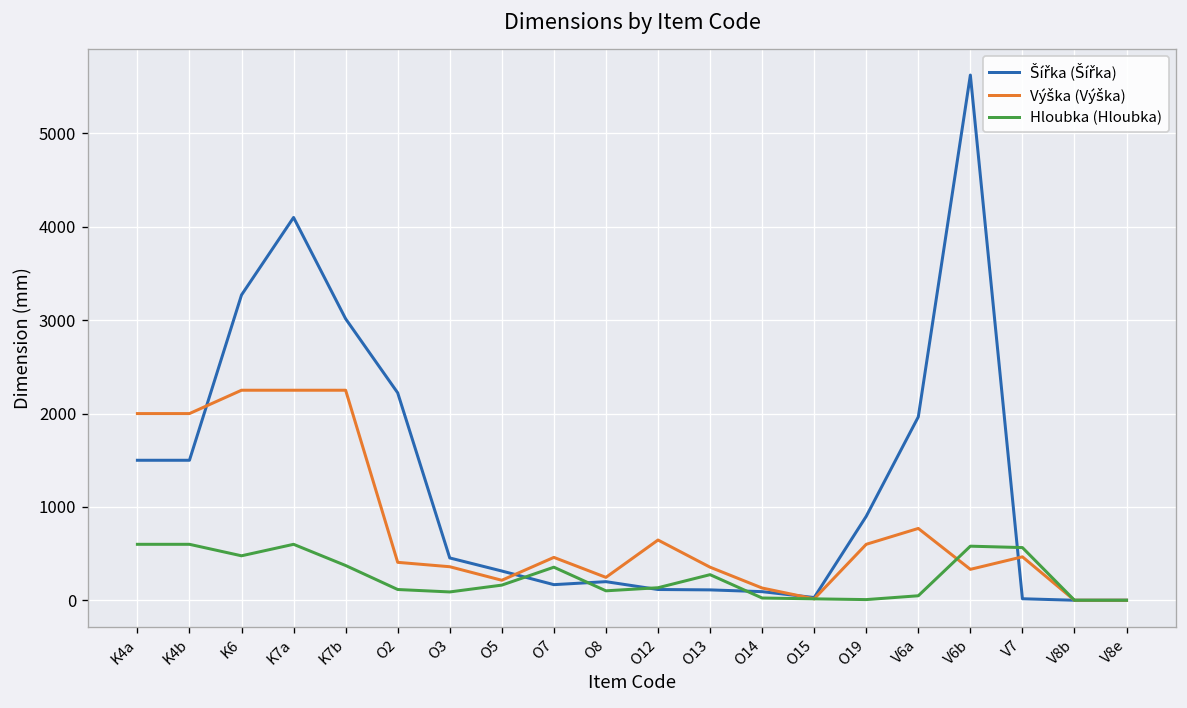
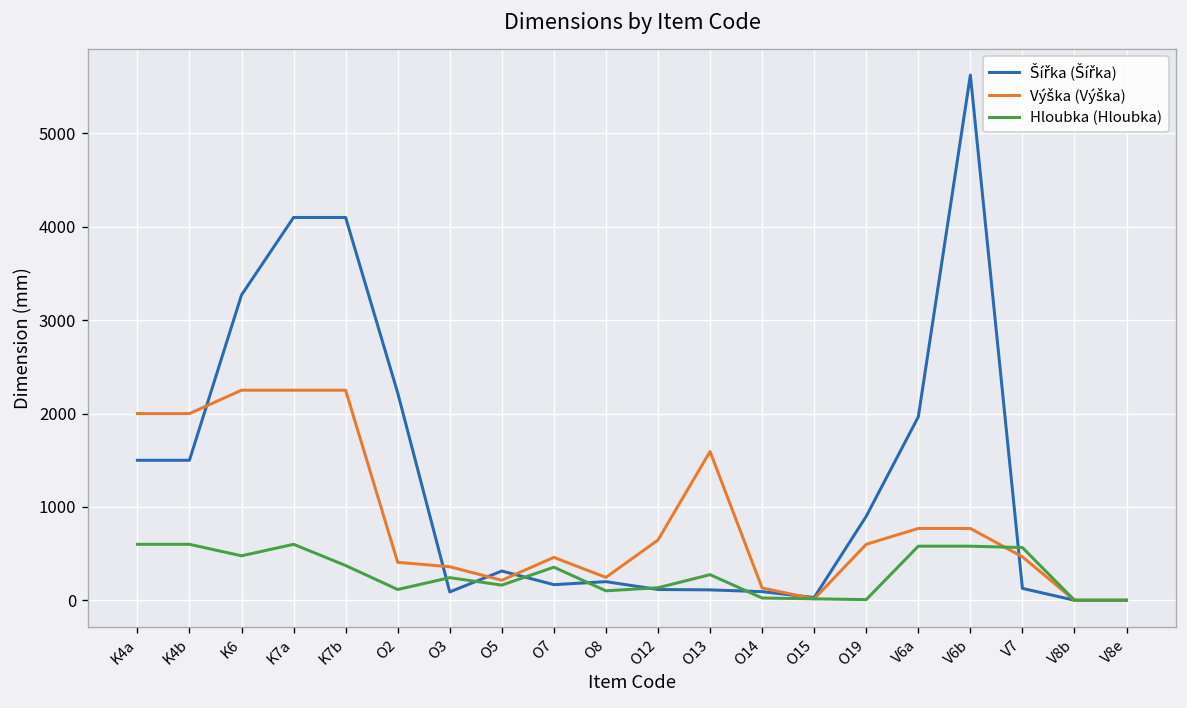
  {
    "Šířka (Šířka)": {
      "K4a": 1500,
      "K4b": 1500,
      "K6": 3300,
      "K7a": 4100,
-     "K7b": 3000,
+     "K7b": 4100,
      "O2": 2200,
-     "O3": 500,
+     "O3": 100,
      "O5": 300,
      "O7": 200,
      "O8": 200,
      "O13": 100,
      "O14": 100,
      "O19": 900,
      "V6a": 2000,
      "V6b": 5600,
-     "V7": 0
+     "V7": 100
    },
    "Výška (Výška)": {
      "K4a": 2000,
      "K4b": 2000,
      "K6": 2300,
      "K7a": 2300,
      "K7b": 2300,
      "O2": 400,
      "O3": 400,
      "O5": 200,
      "O7": 500,
      "O8": 200,
      "O12": 600,
-     "O13": 400,
+     "O13": 1600,
      "O14": 100,
      "O19": 600,
      "V6a": 800,
-     "V6b": 300,
+     "V6b": 800,
      "V7": 500
    },
    "Hloubka (Hloubka)": {
      "K4a": 600,
      "K4b": 600,
      "K6": 500,
      "K7a": 600,
      "K7b": 400,
      "O2": 100,
-     "O3": 100,
+     "O3": 200,
      "O5": 200,
      "O7": 400,
      "O8": 100,
      "O13": 300,
      "O14": 0,
      "O19": 0,
-     "V6a": 0,
+     "V6a": 600,
      "V6b": 600,
      "V7": 600
    }
  }
